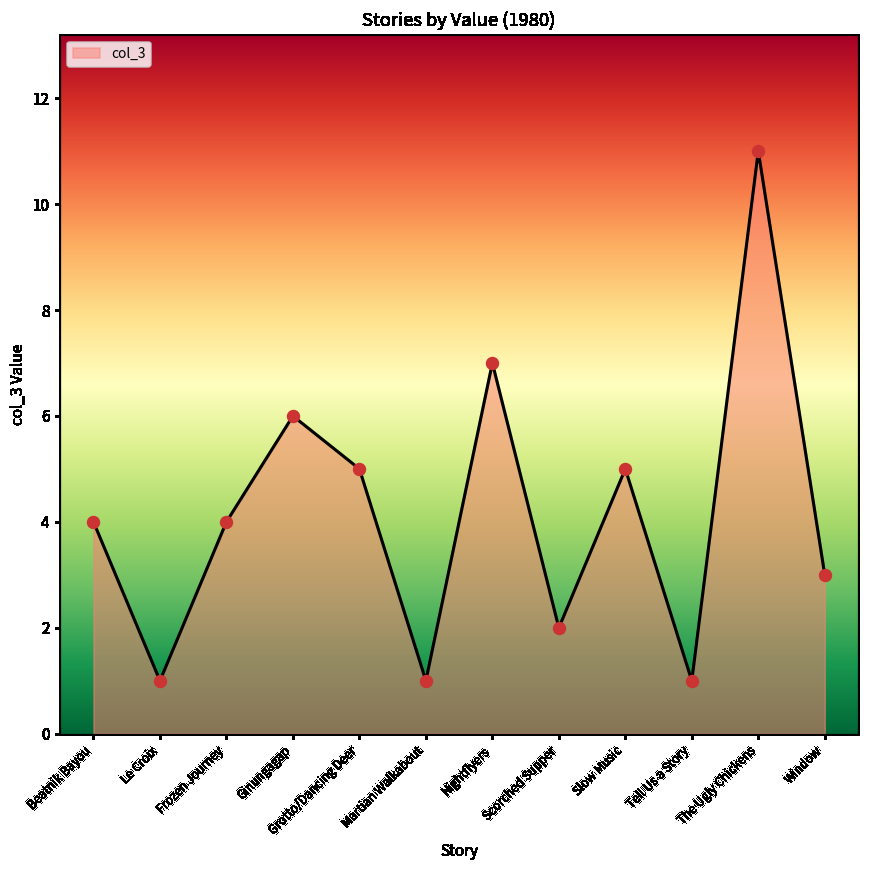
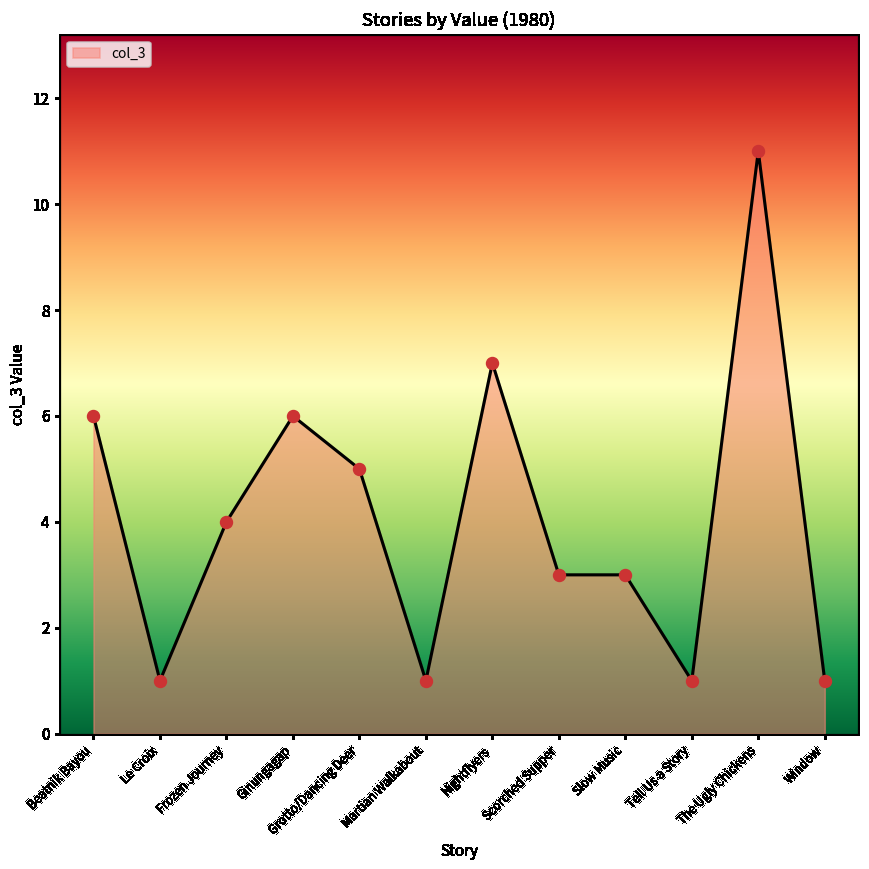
  {
-   "Beatnik Bayou": 4,
+   "Beatnik Bayou": 6,
    "Le Croix": 1,
    "Frozen Journey": 4,
    "Ginungagap": 6,
    "Grotto/Dancing Deer": 5,
    "Martian Walkabout": 1,
    "Nightflyers": 7,
-   "Scorched Supper": 2,
-   "Slow Music": 5,
+   "Scorched Supper": 3,
+   "Slow Music": 3,
    "Tell Us a Story": 1,
    "The Ugly Chickens": 11,
-   "Window": 3
+   "Window": 1
  }
